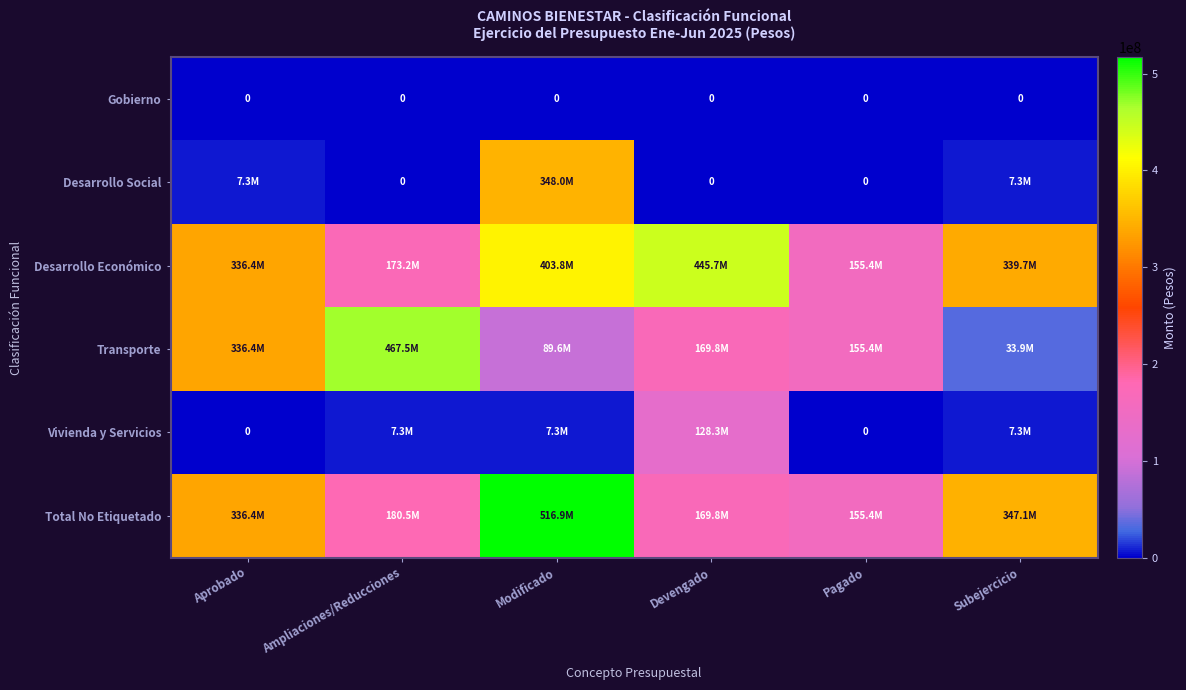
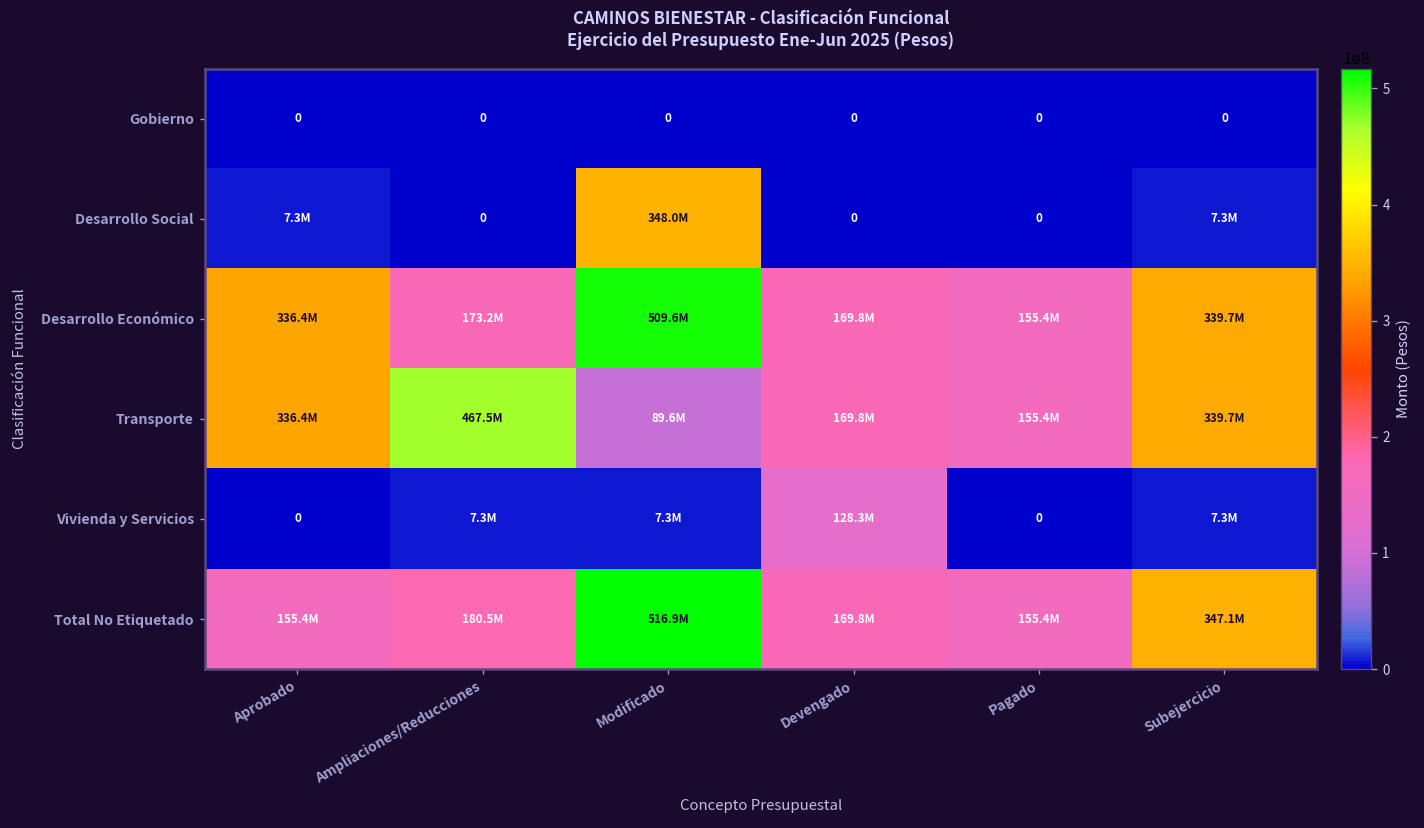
  {
    "Desarrollo Económico": {
-     "Modificado": "403.8M",
-     "Devengado": "445.7M"
+     "Modificado": "509.6M",
+     "Devengado": "169.8M"
    },
    "Transporte": {
-     "Subejercicio": "33.9M"
+     "Subejercicio": "339.7M"
    },
    "Total No Etiquetado": {
-     "Aprobado": "336.4M"
+     "Aprobado": "155.4M"
    }
  }
